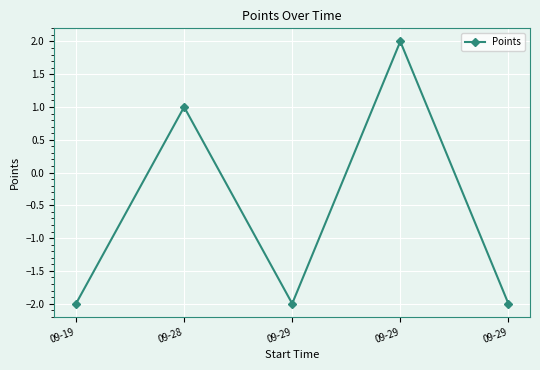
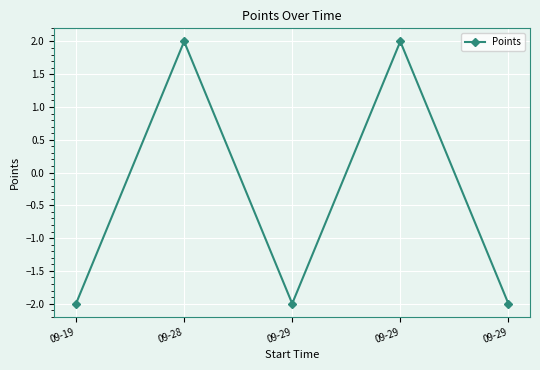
  {
    "09-19": -2,
-   "09-28": 1
+   "09-28": 2
  }
